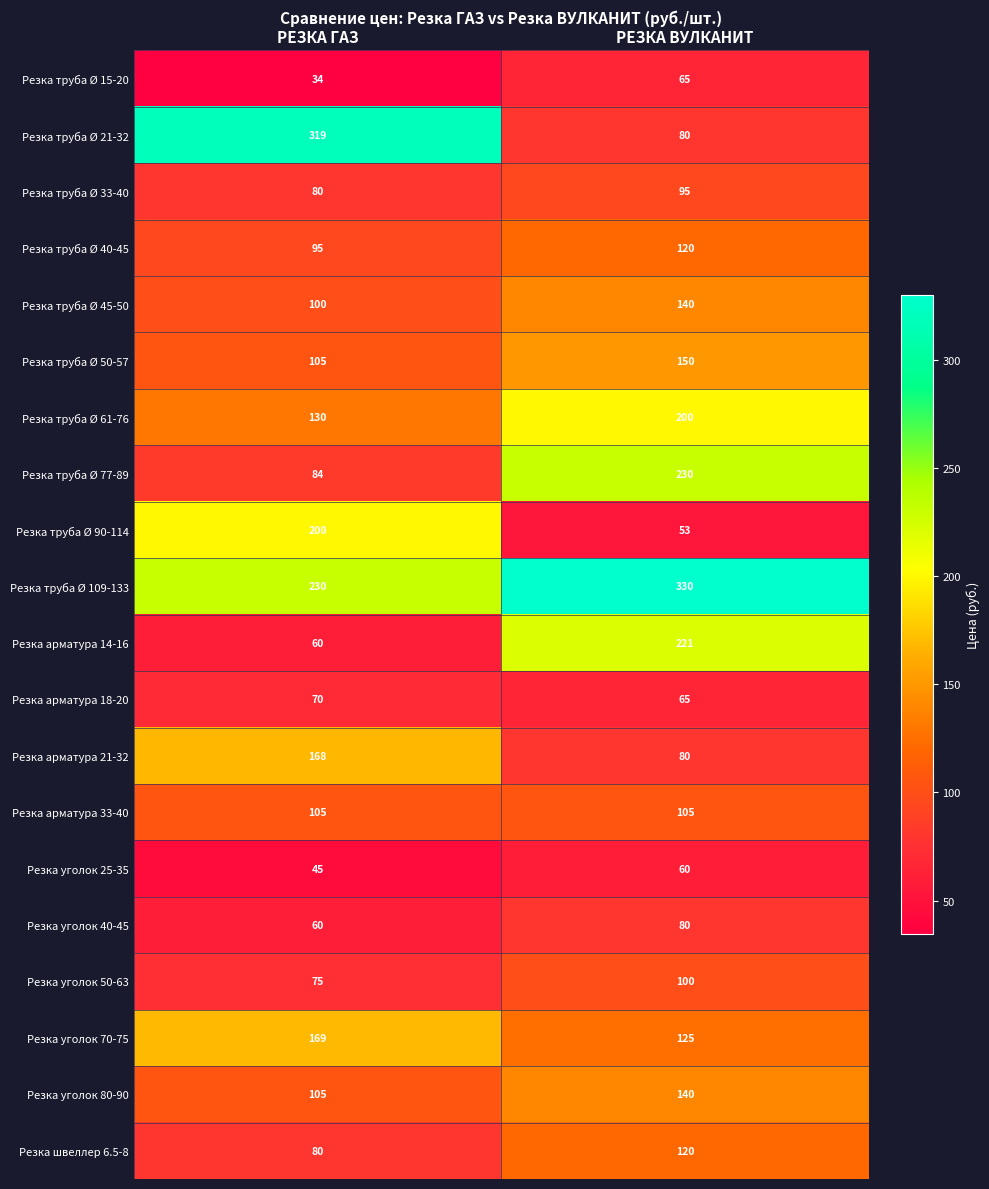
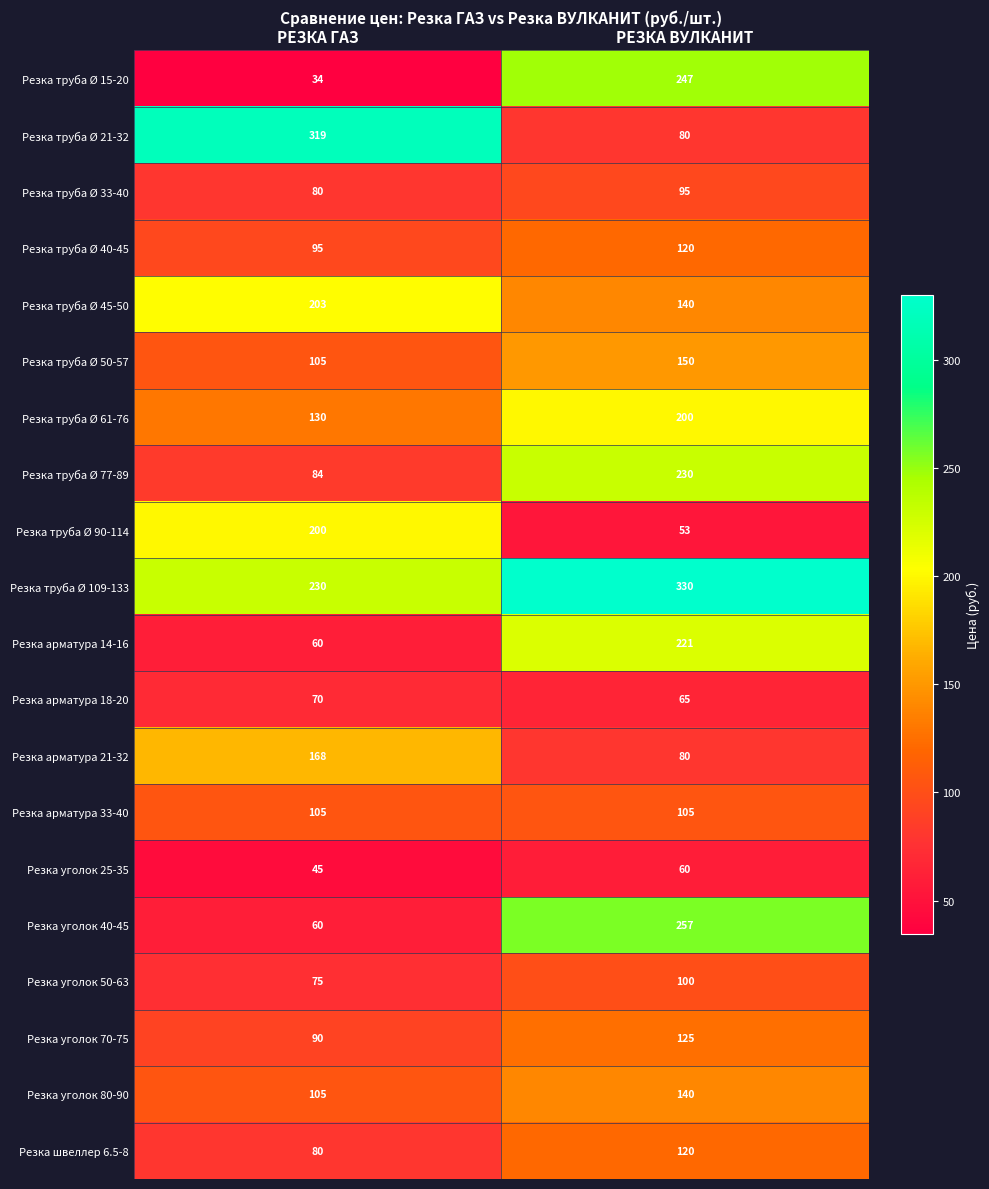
  {
    "Резка труба Ø 15-20": {
      "РЕЗКА ГАЗ": 34,
-     "РЕЗКА ВУЛКАНИТ": 65
+     "РЕЗКА ВУЛКАНИТ": 247
    },
    "Резка труба Ø 21-32": {
      "РЕЗКА ГАЗ": 319,
      "РЕЗКА ВУЛКАНИТ": 80
    },
    "Резка труба Ø 33-40": {
      "РЕЗКА ГАЗ": 80,
      "РЕЗКА ВУЛКАНИТ": 95
    },
    "Резка труба Ø 40-45": {
      "РЕЗКА ГАЗ": 95,
      "РЕЗКА ВУЛКАНИТ": 120
    },
    "Резка труба Ø 45-50": {
-     "РЕЗКА ГАЗ": 100,
+     "РЕЗКА ГАЗ": 203,
      "РЕЗКА ВУЛКАНИТ": 140
    },
    "Резка труба Ø 50-57": {
      "РЕЗКА ГАЗ": 105,
      "РЕЗКА ВУЛКАНИТ": 150
    },
    "Резка труба Ø 61-76": {
      "РЕЗКА ГАЗ": 130,
      "РЕЗКА ВУЛКАНИТ": 200
    },
    "Резка труба Ø 77-89": {
      "РЕЗКА ГАЗ": 84,
      "РЕЗКА ВУЛКАНИТ": 230
    },
    "Резка труба Ø 90-114": {
      "РЕЗКА ГАЗ": 200,
      "РЕЗКА ВУЛКАНИТ": 53
    },
    "Резка труба Ø 109-133": {
      "РЕЗКА ГАЗ": 230,
      "РЕЗКА ВУЛКАНИТ": 330
    },
    "Резка арматура 14-16": {
      "РЕЗКА ГАЗ": 60,
      "РЕЗКА ВУЛКАНИТ": 221
    },
    "Резка арматура 18-20": {
      "РЕЗКА ГАЗ": 70,
      "РЕЗКА ВУЛКАНИТ": 65
    },
    "Резка арматура 21-32": {
      "РЕЗКА ГАЗ": 168,
      "РЕЗКА ВУЛКАНИТ": 80
    },
    "Резка арматура 33-40": {
      "РЕЗКА ГАЗ": 105,
      "РЕЗКА ВУЛКАНИТ": 105
    },
    "Резка уголок 25-35": {
      "РЕЗКА ГАЗ": 45,
      "РЕЗКА ВУЛКАНИТ": 60
    },
    "Резка уголок 40-45": {
      "РЕЗКА ГАЗ": 60,
-     "РЕЗКА ВУЛКАНИТ": 80
+     "РЕЗКА ВУЛКАНИТ": 257
    },
    "Резка уголок 50-63": {
      "РЕЗКА ГАЗ": 75,
      "РЕЗКА ВУЛКАНИТ": 100
    },
    "Резка уголок 70-75": {
-     "РЕЗКА ГАЗ": 169,
+     "РЕЗКА ГАЗ": 90,
      "РЕЗКА ВУЛКАНИТ": 125
    },
    "Резка уголок 80-90": {
      "РЕЗКА ГАЗ": 105,
      "РЕЗКА ВУЛКАНИТ": 140
    },
    "Резка швеллер 6.5-8": {
      "РЕЗКА ГАЗ": 80,
      "РЕЗКА ВУЛКАНИТ": 120
    }
  }
